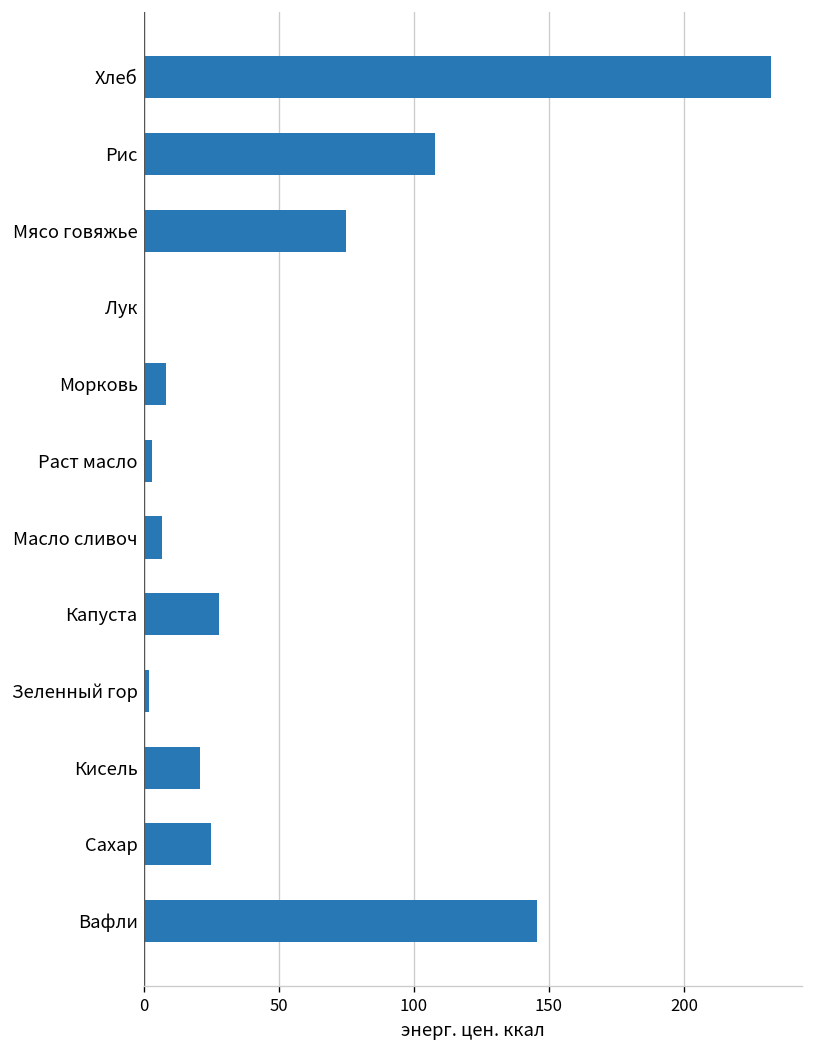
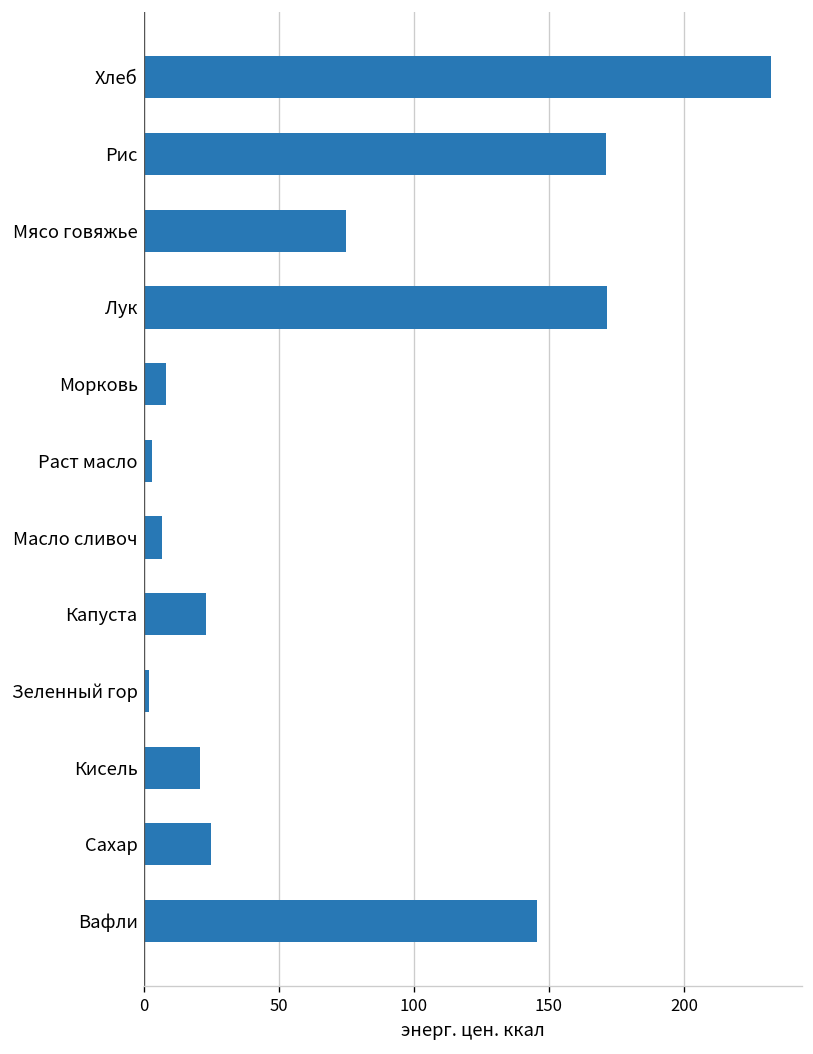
  {
    "Хлеб": 232,
-   "Рис": 108,
+   "Рис": 171,
    "Мясо говяжье": 75,
-   "Лук": 1,
+   "Лук": 172,
    "Морковь": 8,
    "Раст масло": 3,
    "Масло сливоч": 7,
-   "Капуста": 28,
+   "Капуста": 23,
    "Зеленный гор": 2,
    "Кисель": 21,
    "Сахар": 25,
    "Вафли": 146
  }
